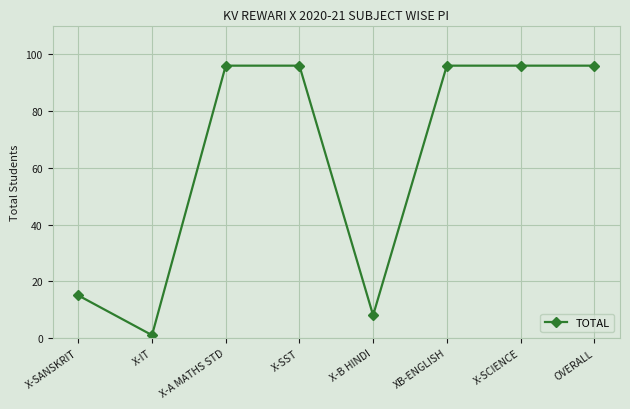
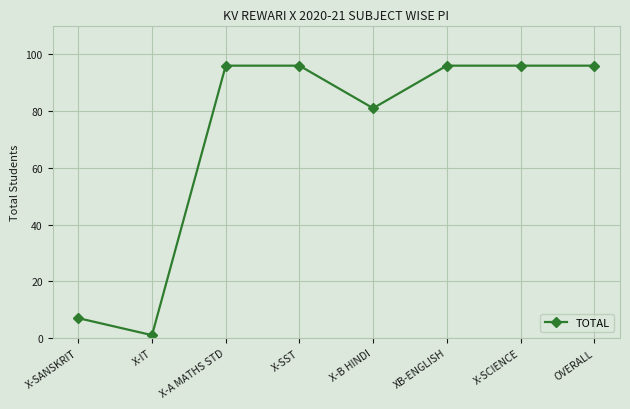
  {
-   "X-SANSKRIT": 15,
+   "X-SANSKRIT": 7,
    "X-IT": 1,
    "X-A MATHS STD": 96,
    "X-SST": 96,
-   "X-B HINDI": 8,
+   "X-B HINDI": 81,
    "XB-ENGLISH": 96,
    "X-SCIENCE": 96,
    "OVERALL": 96
  }
